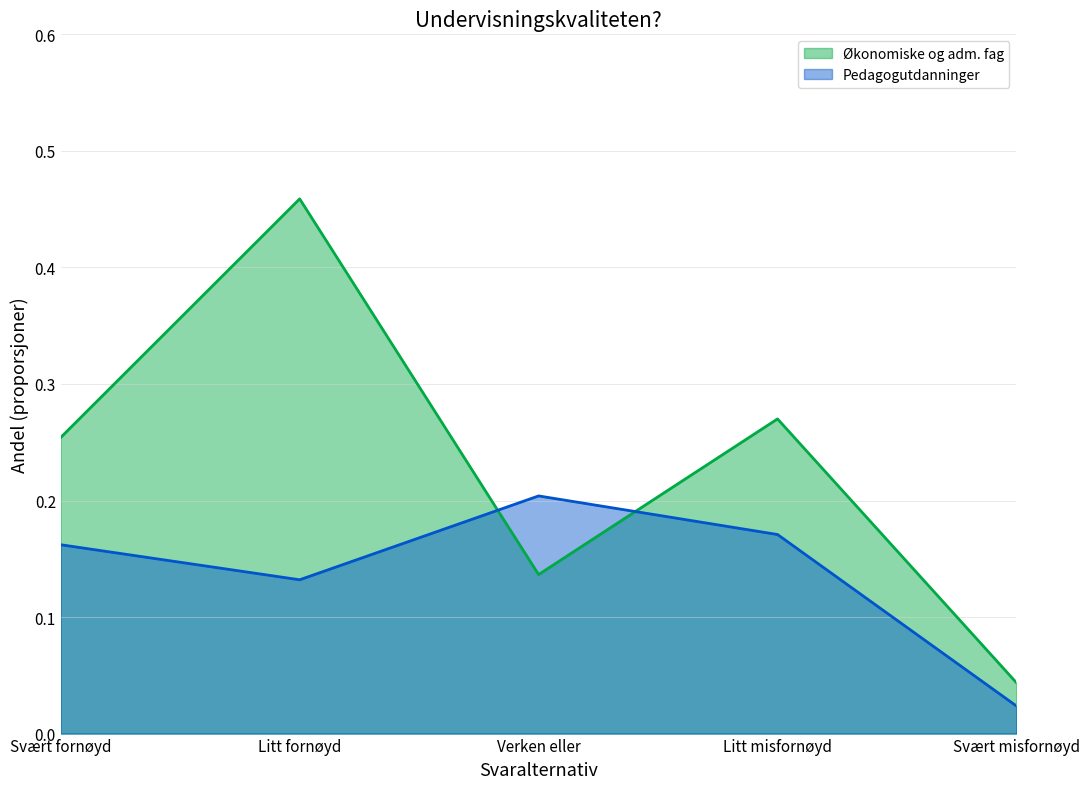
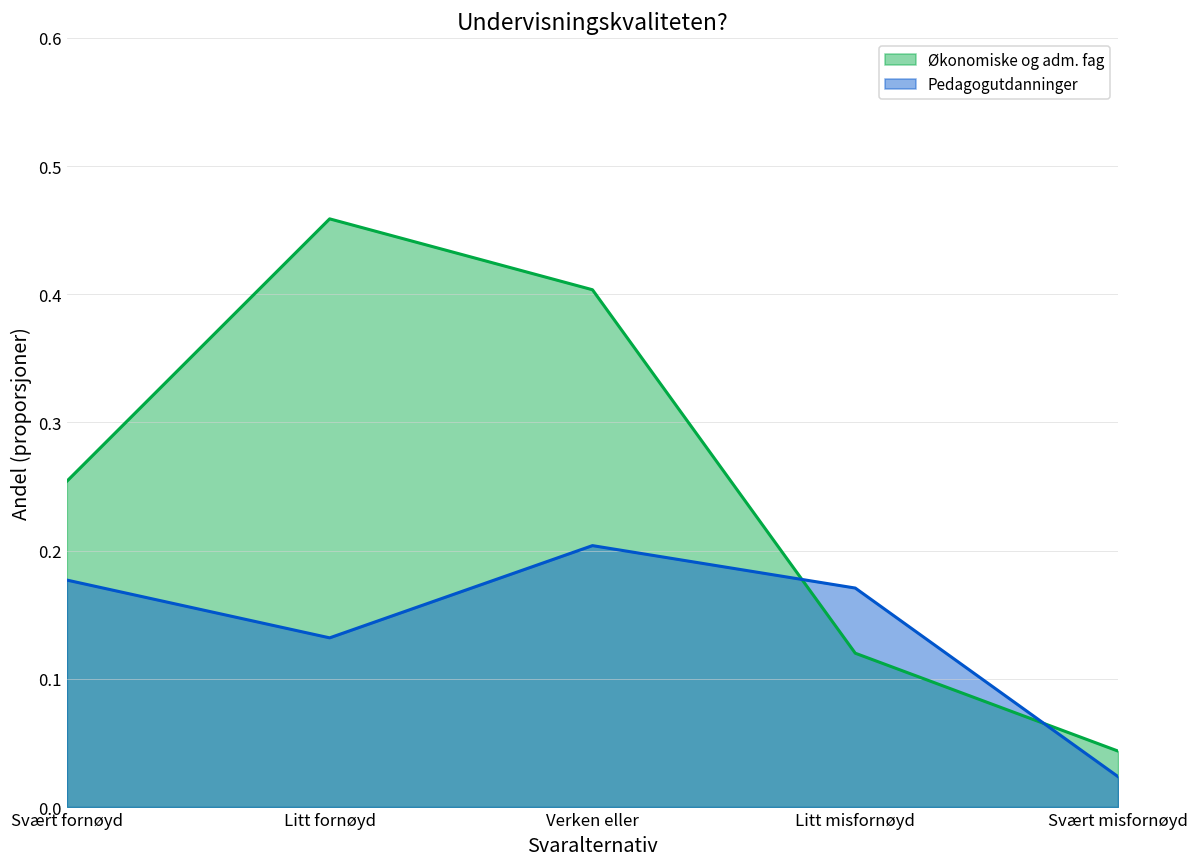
  {
    "Økonomiske og adm. fag": {
      "Svært fornøyd": 0.254,
      "Litt fornøyd": 0.459,
-     "Verken eller": 0.136,
-     "Litt misfornøyd": 0.27,
+     "Verken eller": 0.404,
+     "Litt misfornøyd": 0.12,
      "Svært misfornøyd": 0.044
    },
    "Pedagogutdanninger": {
-     "Svært fornøyd": 0.162,
+     "Svært fornøyd": 0.177,
      "Litt fornøyd": 0.132,
      "Verken eller": 0.204,
      "Litt misfornøyd": 0.171,
      "Svært misfornøyd": 0.024
    }
  }
